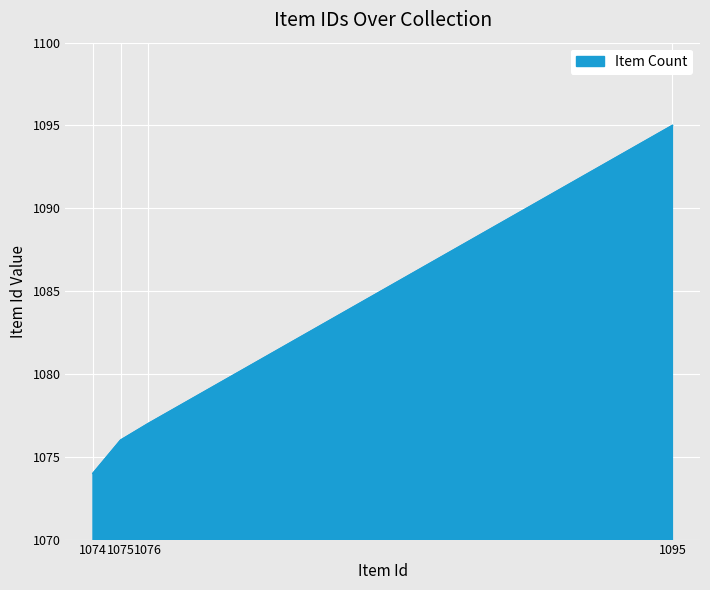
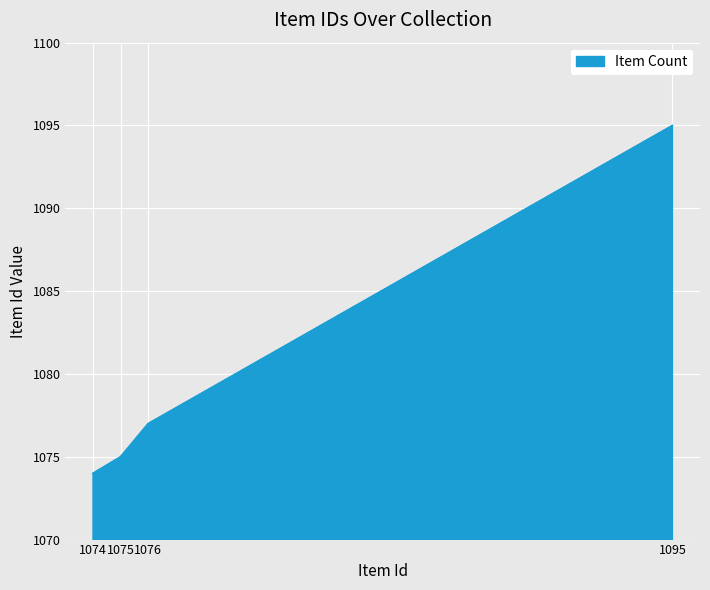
  {
    "1074": 1074,
-   "1075": 1076,
+   "1075": 1075,
    "1076": 1077,
    "1095": 1095
  }
